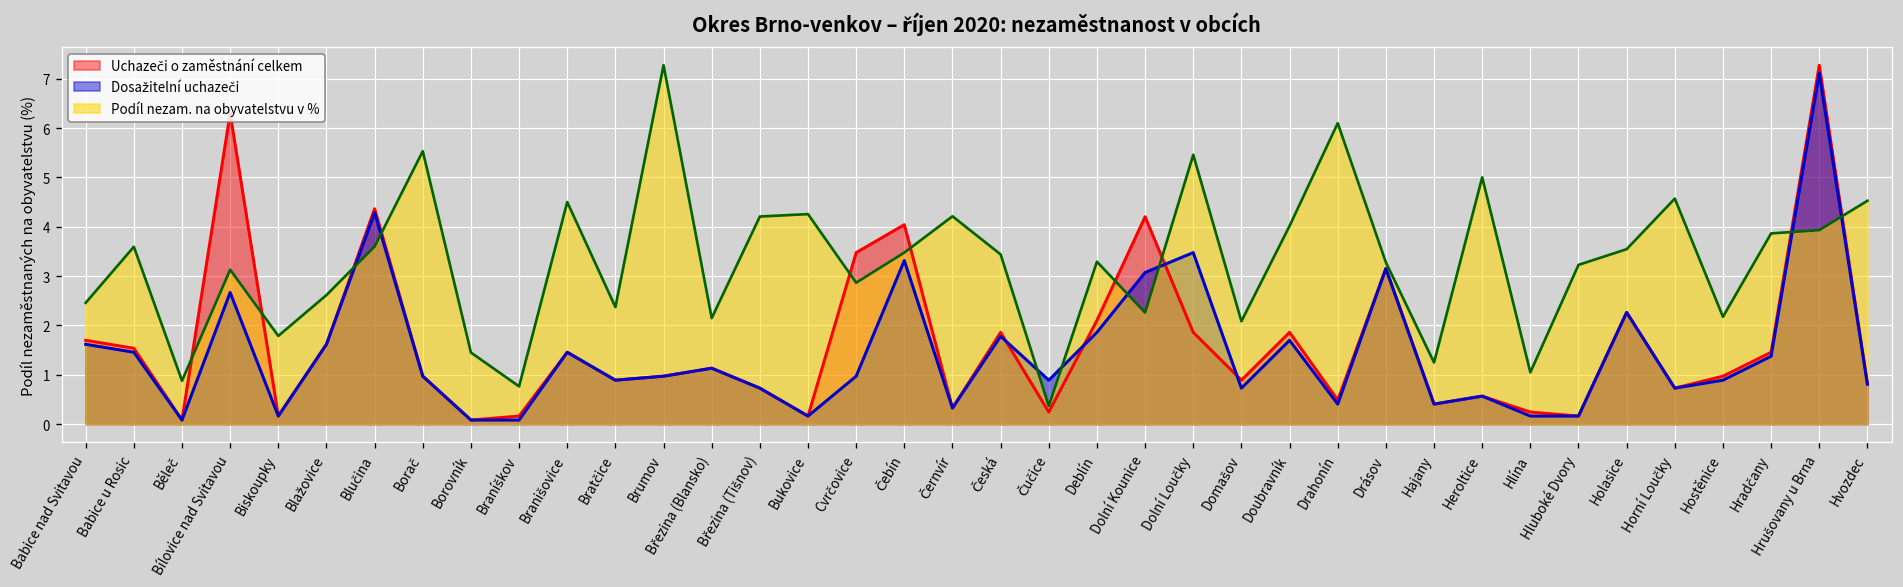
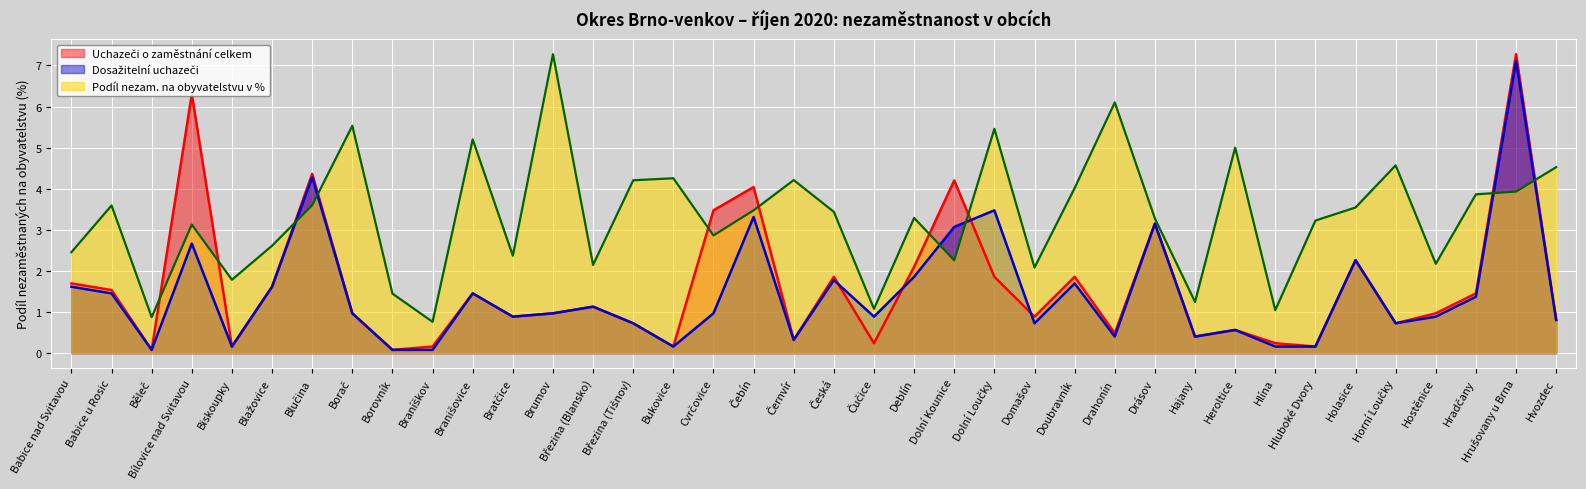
  {
    "Uchazeči o zaměstnání celkem": {
      "Babice nad Svitavou": 1.7,
      "Babice u Rosic": 1.5,
      "Blučina": 4.4,
      "Braníškov": 0.2,
      "Cvrčovice": 3.5,
      "Čebín": 4.0,
      "Česká": 1.9,
      "Čučice": 0.2,
      "Deblín": 2.1,
      "Dolní Kounice": 4.2,
      "Dolní Loučky": 1.9,
      "Domašov": 0.9,
      "Doubravník": 1.9,
      "Drahonín": 0.5,
      "Hlína": 0.2,
      "Hostěnice": 1.0,
      "Hradčany": 1.5,
      "Hrušovany u Brna": 7.3
    },
    "Dosažitelní uchazeči": {
      "Babice nad Svitavou": 1.6,
      "Babice u Rosic": 1.5,
      "Bílovice nad Svitavou": 2.7,
      "Blučina": 4.3,
      "Braníškov": 0.1,
      "Cvrčovice": 1.0,
      "Čebín": 3.3,
      "Česká": 1.8,
      "Čučice": 0.9,
      "Deblín": 1.9,
      "Dolní Kounice": 3.1,
      "Dolní Loučky": 3.5,
      "Domašov": 0.7,
      "Doubravník": 1.7,
      "Drahonín": 0.4,
      "Hlína": 0.2,
      "Hostěnice": 0.9,
      "Hradčany": 1.4,
      "Hrušovany u Brna": 7.1
    },
    "Podíl nezam. na obyvatelstvu v %": {
      "Babice nad Svitavou": 2.5,
      "Babice u Rosic": 3.6,
      "Běleč": 0.9,
      "Bílovice nad Svitavou": 3.1,
      "Biskoupky": 1.8,
      "Blažovice": 2.6,
      "Blučina": 3.6,
      "Borač": 5.5,
      "Borovník": 1.4,
      "Braníškov": 0.8,
-     "Branišovice": 4.5,
+     "Branišovice": 5.2,
      "Bratčice": 2.4,
      "Brumov": 7.3,
      "Březina (Blansko)": 2.1,
      "Březina (Tišnov)": 4.2,
      "Bukovice": 4.3,
      "Cvrčovice": 2.9,
      "Čebín": 3.5,
      "Černvír": 4.2,
      "Česká": 3.4,
-     "Čučice": 0.4,
+     "Čučice": 1.1,
      "Deblín": 3.3,
      "Dolní Kounice": 2.3,
      "Dolní Loučky": 5.5,
      "Domašov": 2.1,
      "Doubravník": 4.0,
      "Drahonín": 6.1,
      "Drásov": 3.3,
      "Hajany": 1.2,
      "Heroltice": 5.0,
      "Hlína": 1.0,
      "Hluboké Dvory": 3.2,
      "Holasice": 3.5,
      "Horní Loučky": 4.6,
      "Hostěnice": 2.2,
      "Hradčany": 3.9,
      "Hrušovany u Brna": 3.9,
      "Hvozdec": 4.5
    }
  }
